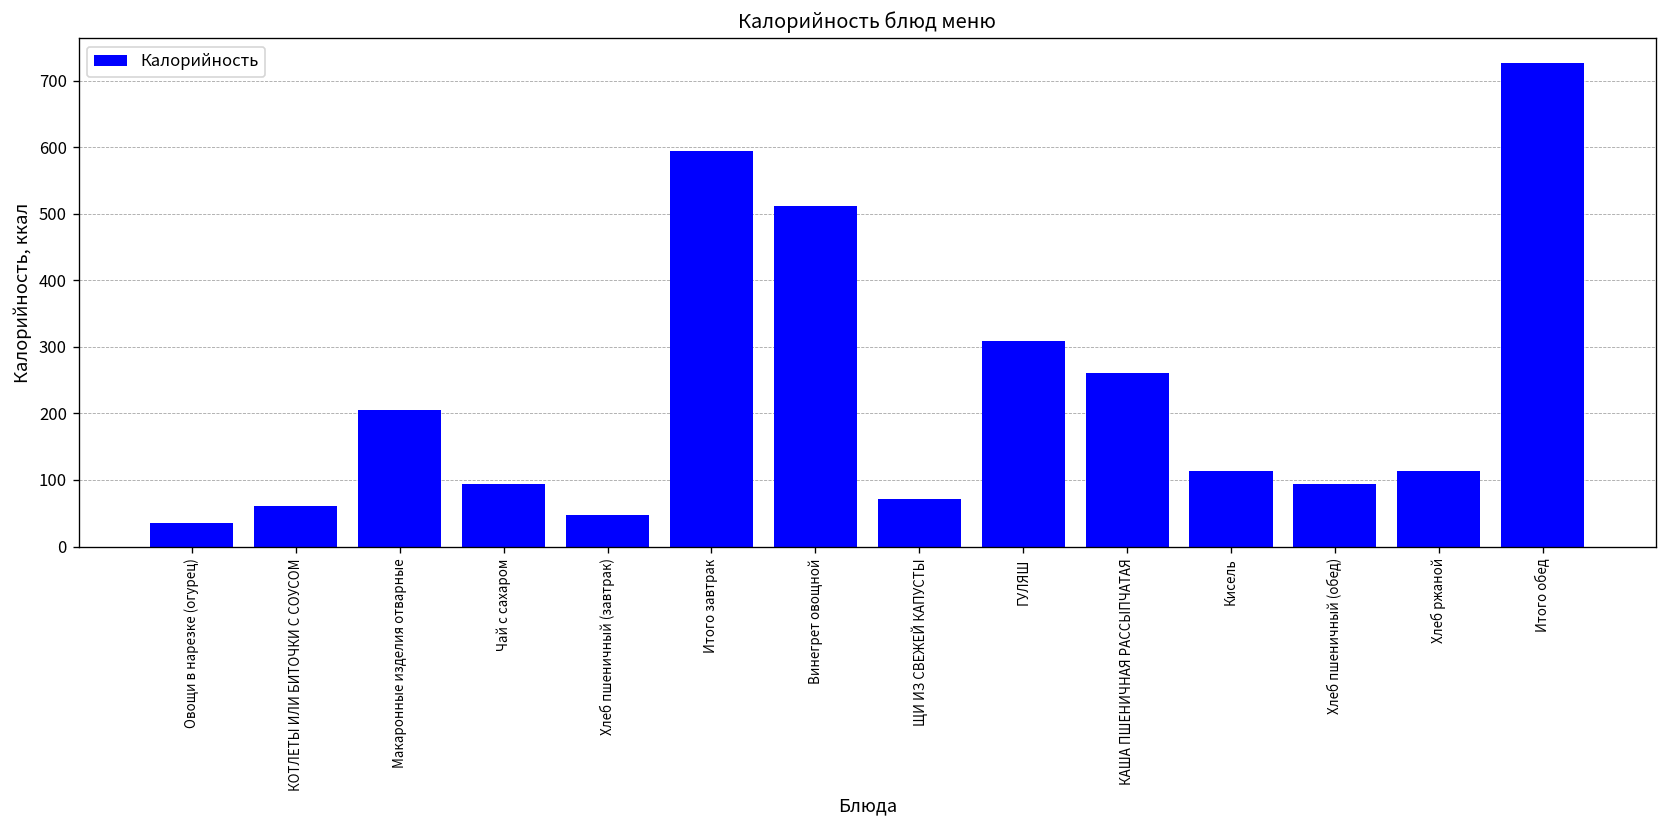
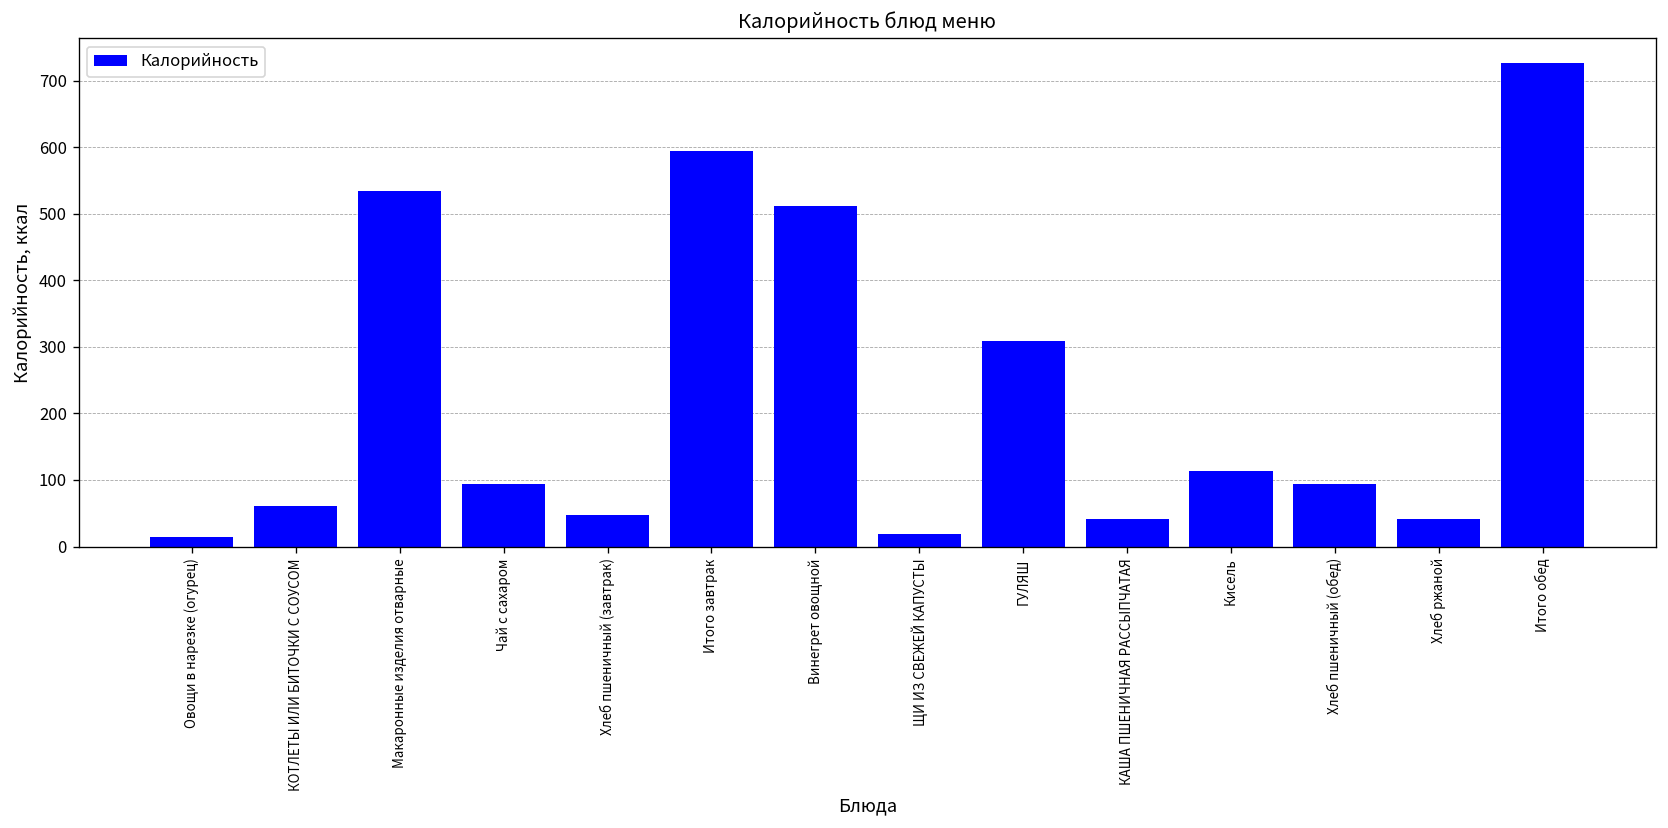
  {
-   "Овощи в нарезке (огурец)": 40,
+   "Овощи в нарезке (огурец)": 10,
    "КОТЛЕТЫ ИЛИ БИТОЧКИ С СОУСОМ": 60,
-   "Макаронные изделия отварные": 210,
+   "Макаронные изделия отварные": 530,
    "Чай с сахаром": 90,
    "Хлеб пшеничный (завтрак)": 50,
    "Итого завтрак": 590,
    "Винегрет овощной": 510,
-   "ЩИ ИЗ СВЕЖЕЙ КАПУСТЫ": 70,
+   "ЩИ ИЗ СВЕЖЕЙ КАПУСТЫ": 20,
    "ГУЛЯШ": 310,
-   "КАША ПШЕНИЧНАЯ РАССЫПЧАТАЯ": 260,
+   "КАША ПШЕНИЧНАЯ РАССЫПЧАТАЯ": 40,
    "Кисель": 110,
    "Хлеб пшеничный (обед)": 90,
-   "Хлеб ржаной": 110,
+   "Хлеб ржаной": 40,
    "Итого обед": 730
  }
